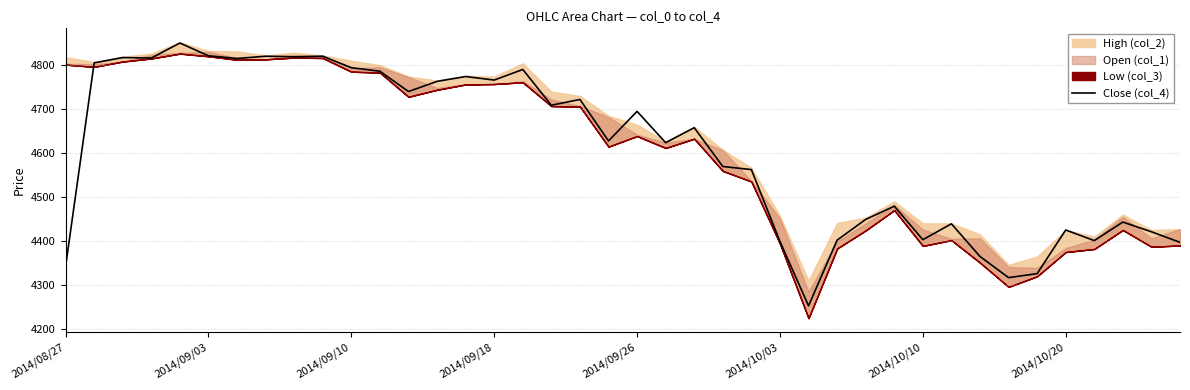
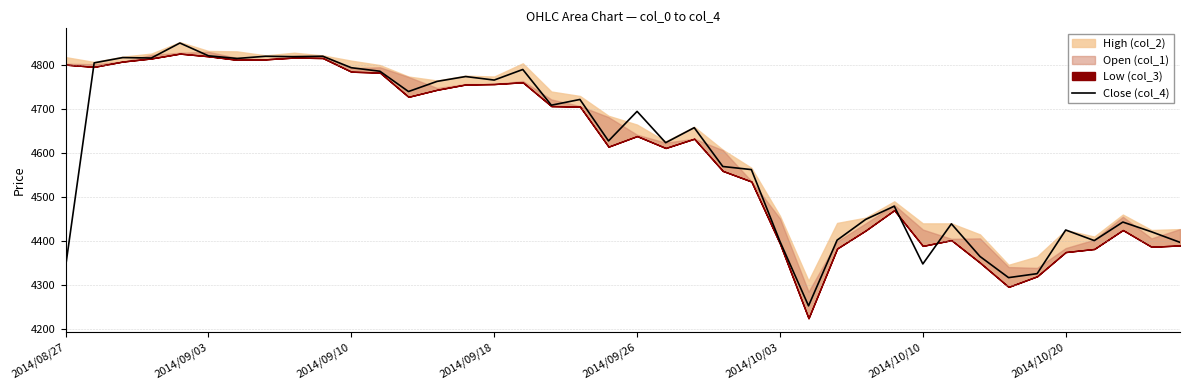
  {
    "Close (col_4)": {
      "2014/08/27": 4340,
      "2014/09/18": 4770,
      "2014/09/26": 4690,
-     "2014/10/10": 4400
+     "2014/10/10": 4350
    }
  }
